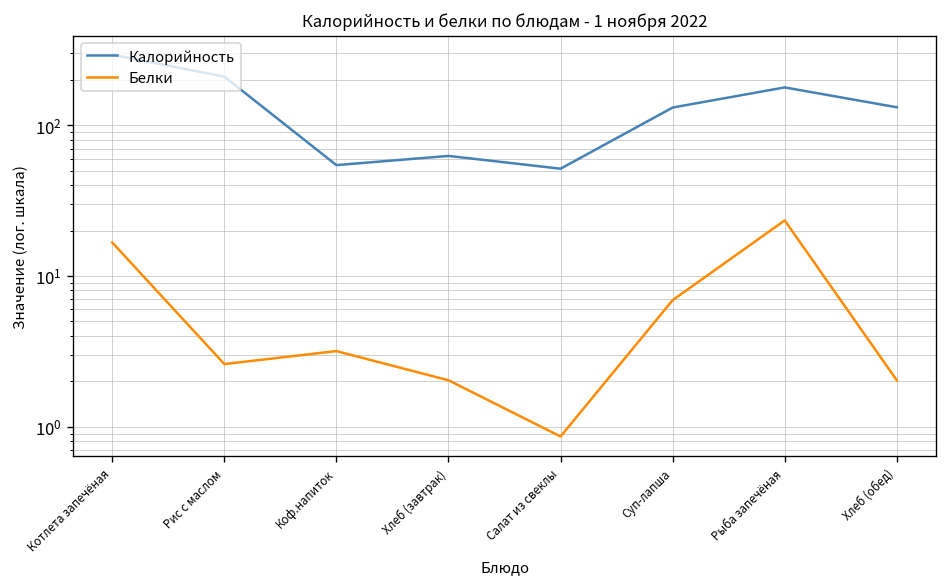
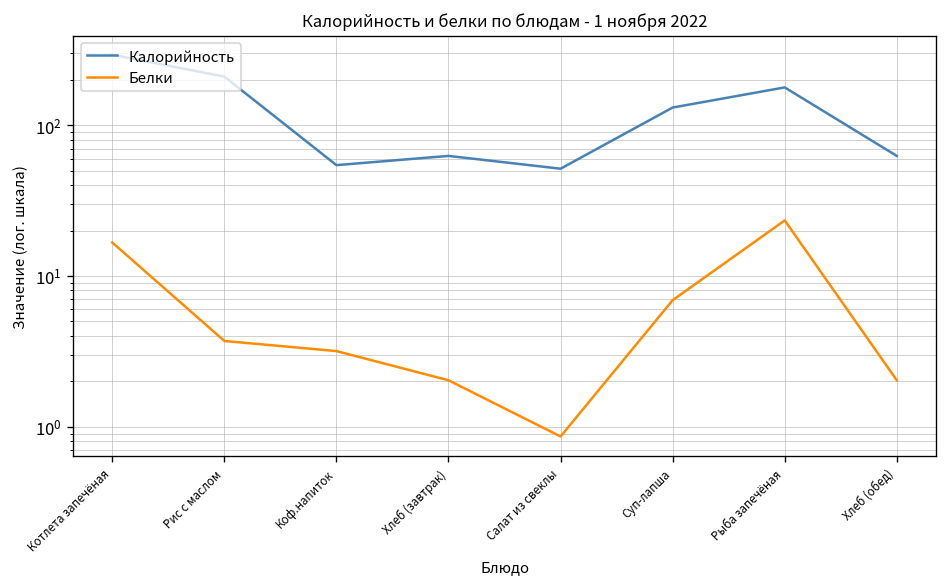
  {
    "Калорийность": {
      "Коф.напиток": 54,
      "Хлеб (завтрак)": 60,
      "Салат из свеклы": 51,
      "Суп-лапша": 130,
      "Рыба запечёная": 180,
-     "Хлеб (обед)": 130
+     "Хлеб (обед)": 60
    },
    "Белки": {
      "Котлета запечёная": 17,
-     "Рис с маслом": 2.6,
+     "Рис с маслом": 3.7,
      "Коф.напиток": 3.2,
      "Хлеб (завтрак)": 2.0,
      "Салат из свеклы": 0.9,
      "Суп-лапша": 7,
      "Рыба запечёная": 23,
      "Хлеб (обед)": 2.0
    }
  }
